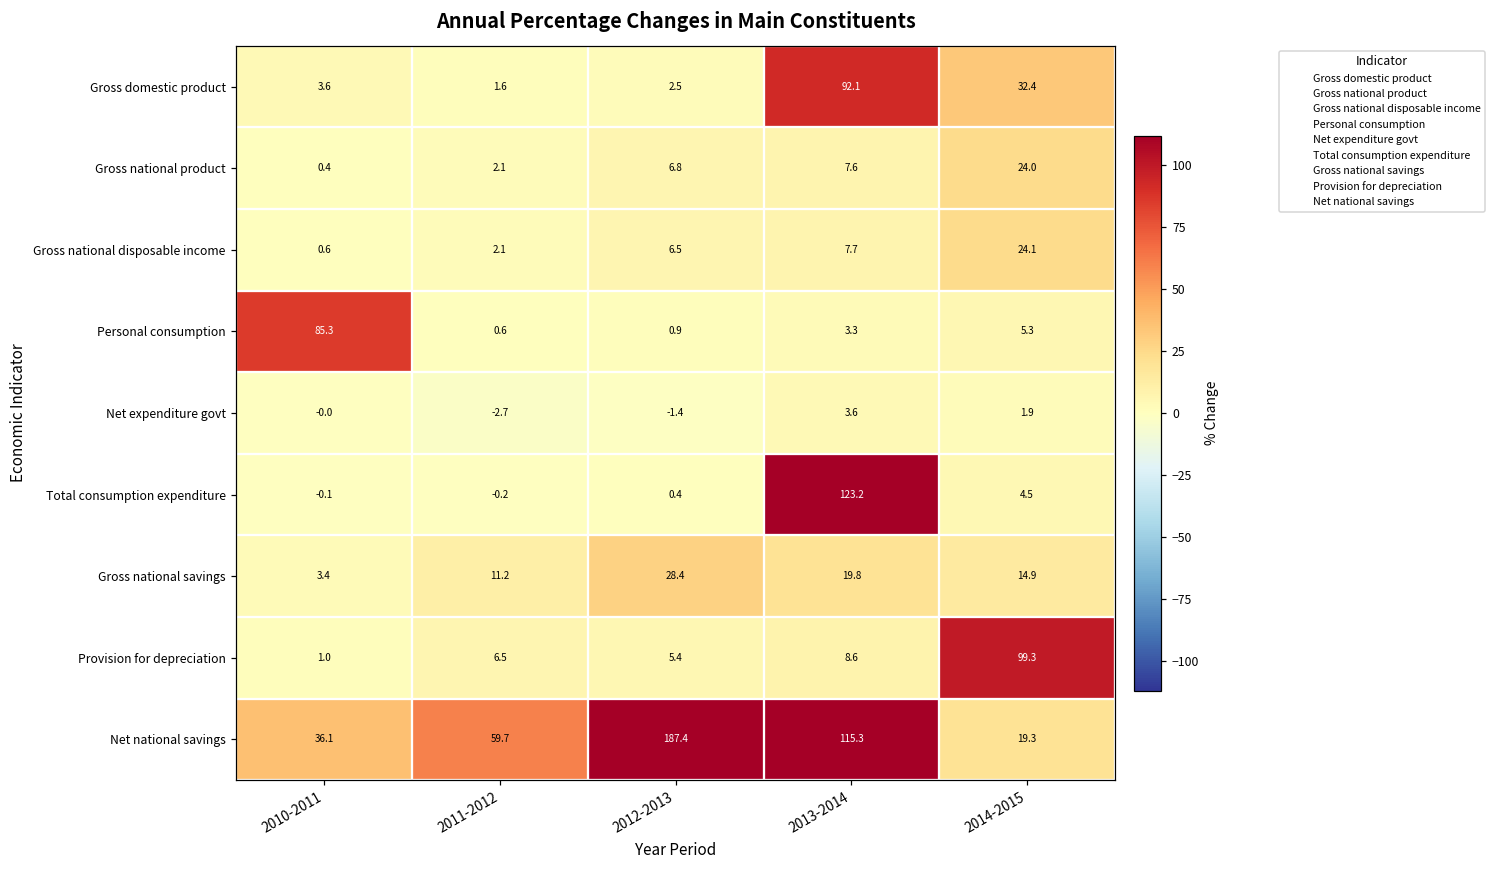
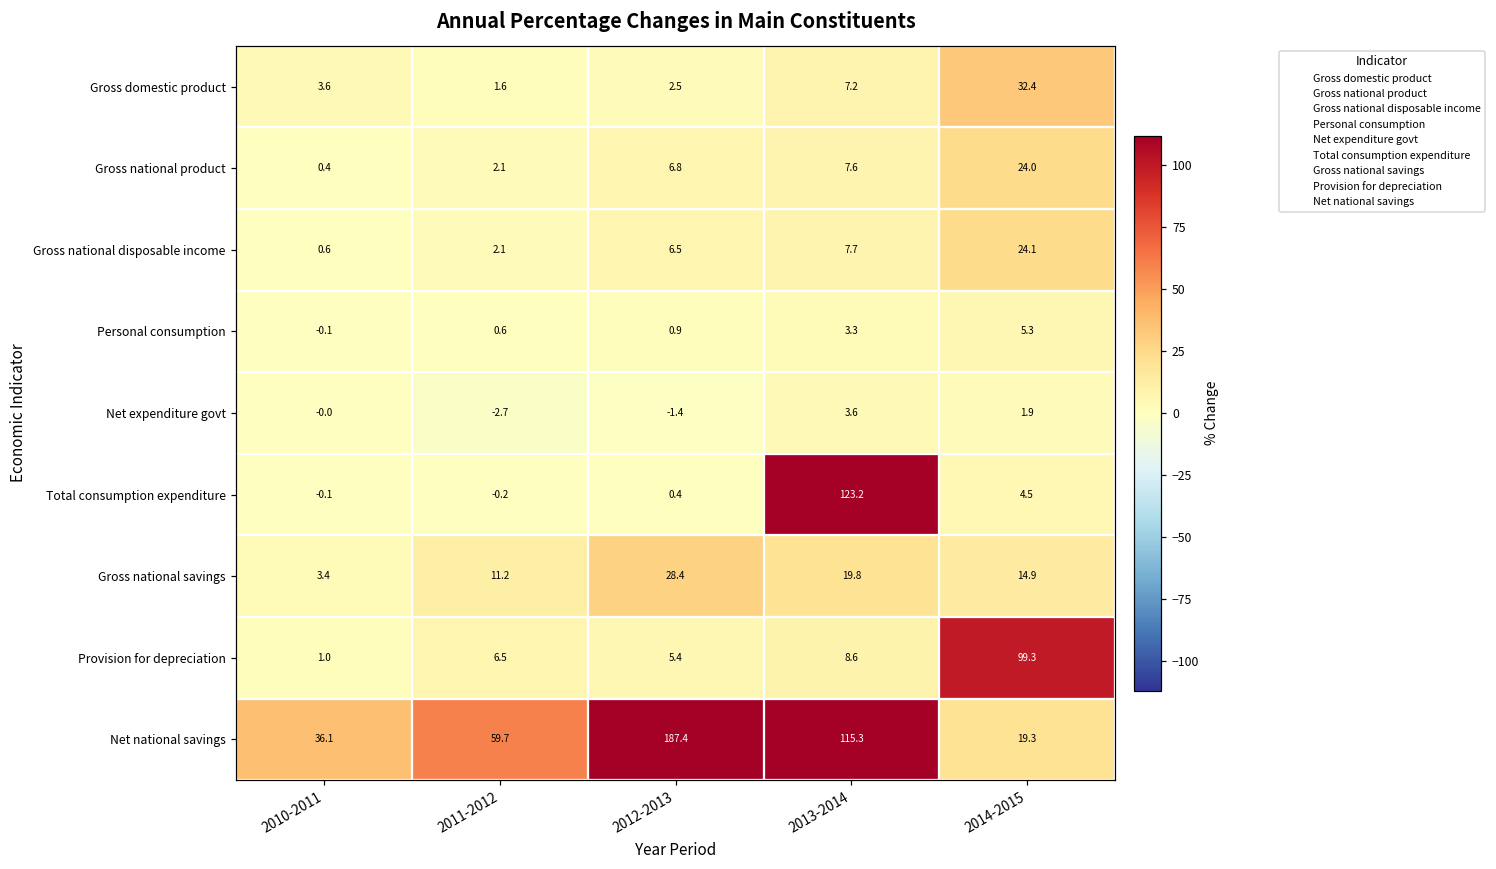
  {
    "Gross domestic product": {
      "2010-2011": 3.6,
      "2011-2012": 1.6,
      "2012-2013": 2.5,
-     "2013-2014": 92.1,
+     "2013-2014": 7.2,
      "2014-2015": 32.4
    },
    "Gross national product": {
      "2010-2011": 0.4,
      "2011-2012": 2.1,
      "2012-2013": 6.8,
      "2013-2014": 7.6,
      "2014-2015": 24.0
    },
    "Gross national disposable income": {
      "2010-2011": 0.6,
      "2011-2012": 2.1,
      "2012-2013": 6.5,
      "2013-2014": 7.7,
      "2014-2015": 24.1
    },
    "Personal consumption": {
-     "2010-2011": 85.3,
+     "2010-2011": -0.1,
      "2011-2012": 0.6,
      "2012-2013": 0.9,
      "2013-2014": 3.3,
      "2014-2015": 5.3
    },
    "Net expenditure govt": {
      "2010-2011": -0.0,
      "2011-2012": -2.7,
      "2012-2013": -1.4,
      "2013-2014": 3.6,
      "2014-2015": 1.9
    },
    "Total consumption expenditure": {
      "2010-2011": -0.1,
      "2011-2012": -0.2,
      "2012-2013": 0.4,
      "2013-2014": 123.2,
      "2014-2015": 4.5
    },
    "Gross national savings": {
      "2010-2011": 3.4,
      "2011-2012": 11.2,
      "2012-2013": 28.4,
      "2013-2014": 19.8,
      "2014-2015": 14.9
    },
    "Provision for depreciation": {
      "2010-2011": 1.0,
      "2011-2012": 6.5,
      "2012-2013": 5.4,
      "2013-2014": 8.6,
      "2014-2015": 99.3
    },
    "Net national savings": {
      "2010-2011": 36.1,
      "2011-2012": 59.7,
      "2012-2013": 187.4,
      "2013-2014": 115.3,
      "2014-2015": 19.3
    }
  }
